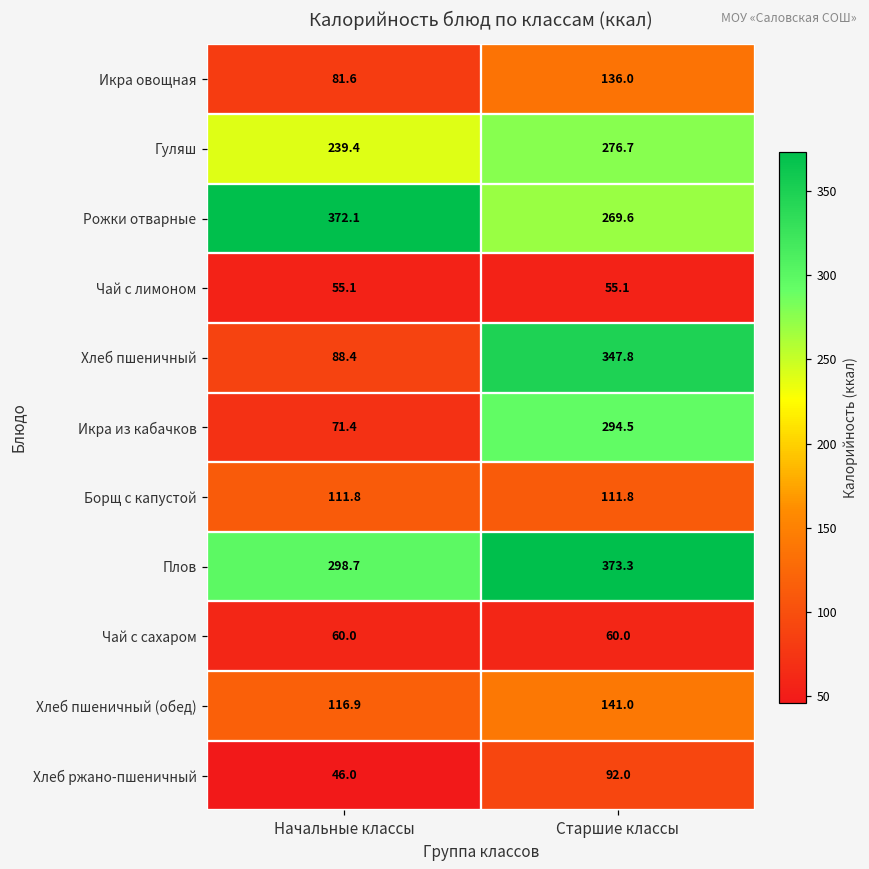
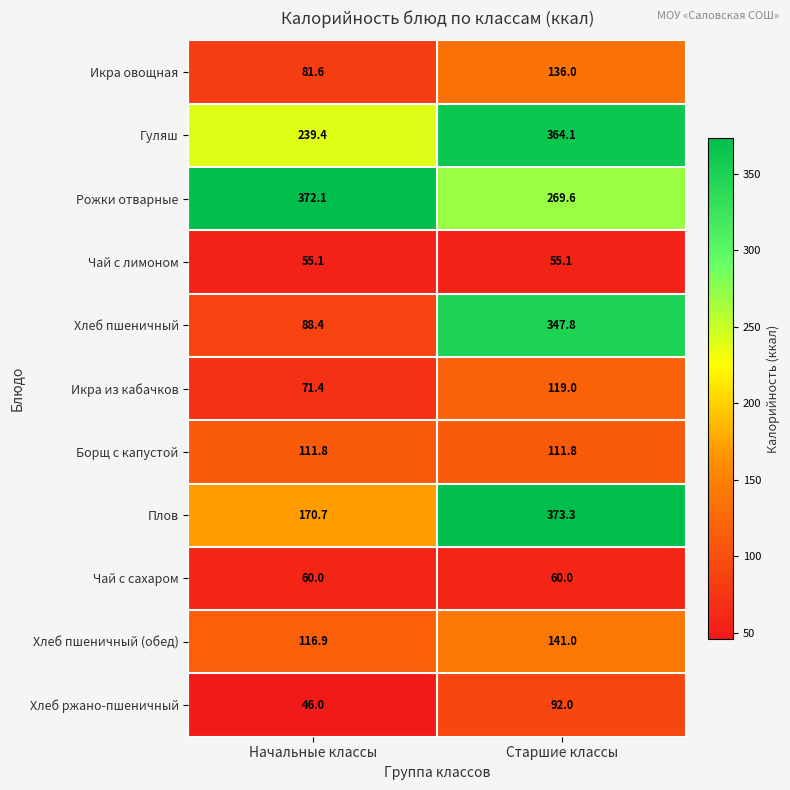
  {
    "Икра овощная": {
      "Начальные классы": 81.6,
      "Старшие классы": 136.0
    },
    "Гуляш": {
      "Начальные классы": 239.4,
-     "Старшие классы": 276.7
+     "Старшие классы": 364.1
    },
    "Рожки отварные": {
      "Начальные классы": 372.1,
      "Старшие классы": 269.6
    },
    "Чай с лимоном": {
      "Начальные классы": 55.1,
      "Старшие классы": 55.1
    },
    "Хлеб пшеничный": {
      "Начальные классы": 88.4,
      "Старшие классы": 347.8
    },
    "Икра из кабачков": {
      "Начальные классы": 71.4,
-     "Старшие классы": 294.5
+     "Старшие классы": 119.0
    },
    "Борщ с капустой": {
      "Начальные классы": 111.8,
      "Старшие классы": 111.8
    },
    "Плов": {
-     "Начальные классы": 298.7,
+     "Начальные классы": 170.7,
      "Старшие классы": 373.3
    },
    "Чай с сахаром": {
      "Начальные классы": 60.0,
      "Старшие классы": 60.0
    },
    "Хлеб пшеничный (обед)": {
      "Начальные классы": 116.9,
      "Старшие классы": 141.0
    },
    "Хлеб ржано-пшеничный": {
      "Начальные классы": 46.0,
      "Старшие классы": 92.0
    }
  }
